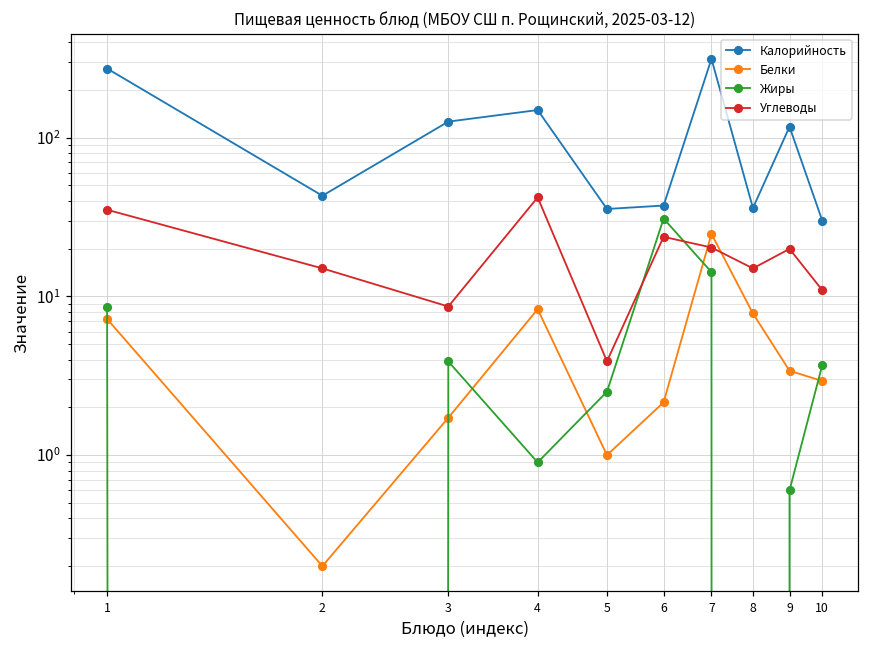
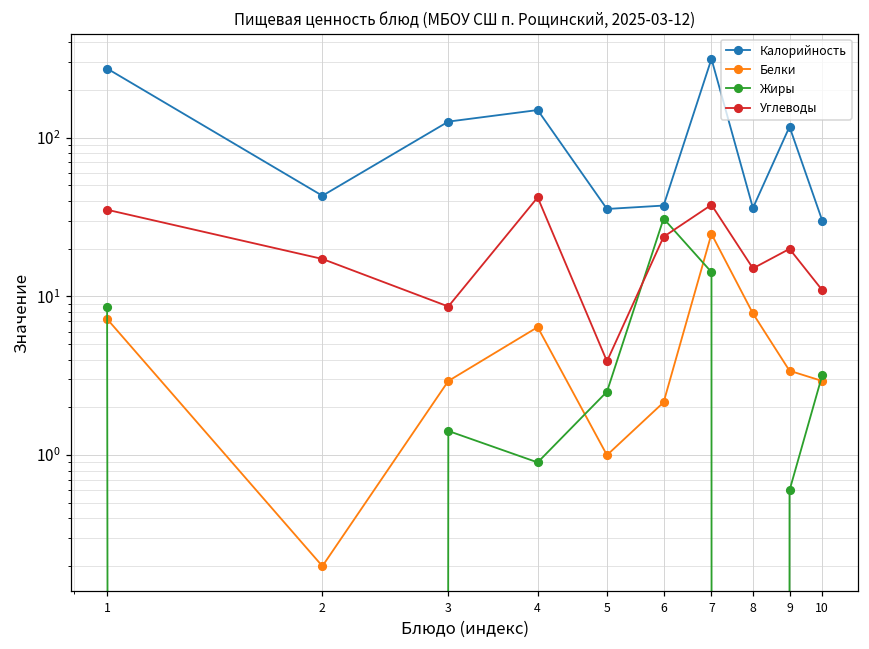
  {
    "Калорийность": {
      "1": 270,
      "2": 43,
      "3": 130,
      "4": 150,
      "5": 36,
      "6": 37,
      "7": 310,
      "8": 36,
      "9": 120,
      "10": 30
    },
    "Белки": {
      "1": 7,
      "2": 0.2,
-     "3": 1.7,
-     "4": 8,
+     "3": 2.9,
+     "4": 6,
      "5": 1.0,
      "6": 2.2,
      "7": 25,
      "8": 8,
      "9": 3.4,
      "10": 2.9
    },
    "Жиры": {
      "1": 9,
-     "3": 3.9,
+     "3": 1.4,
      "4": 0.9,
      "5": 2.5,
      "6": 31,
      "7": 14,
      "9": 0.6,
-     "10": 3.7
+     "10": 3.2
    },
    "Углеводы": {
      "1": 35,
-     "2": 15,
+     "2": 17,
      "3": 9,
      "4": 42,
      "5": 4,
      "6": 24,
-     "7": 20,
+     "7": 38,
      "8": 15,
      "9": 20,
      "10": 11
    }
  }
